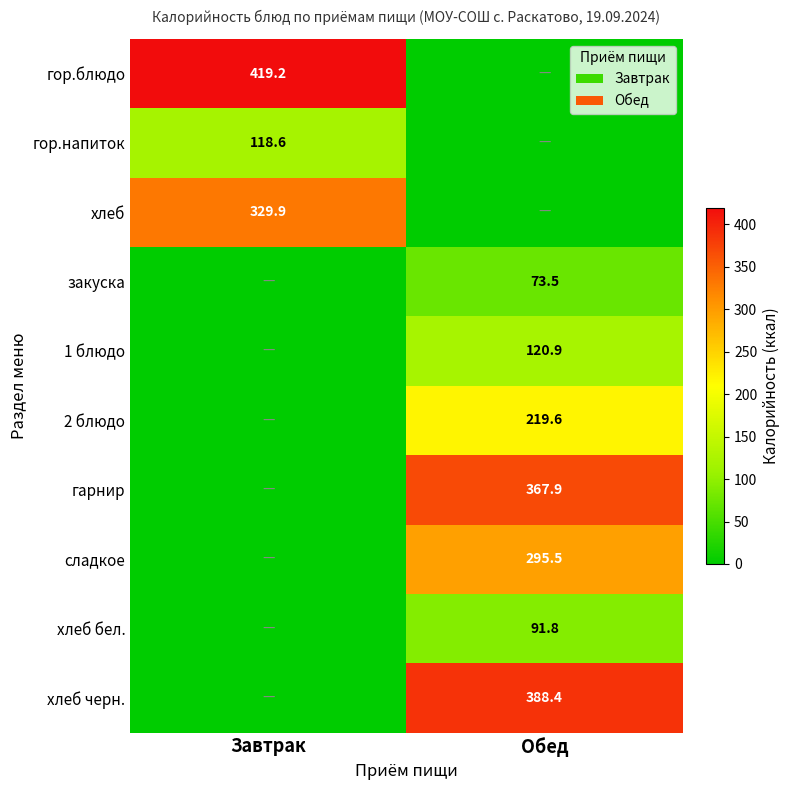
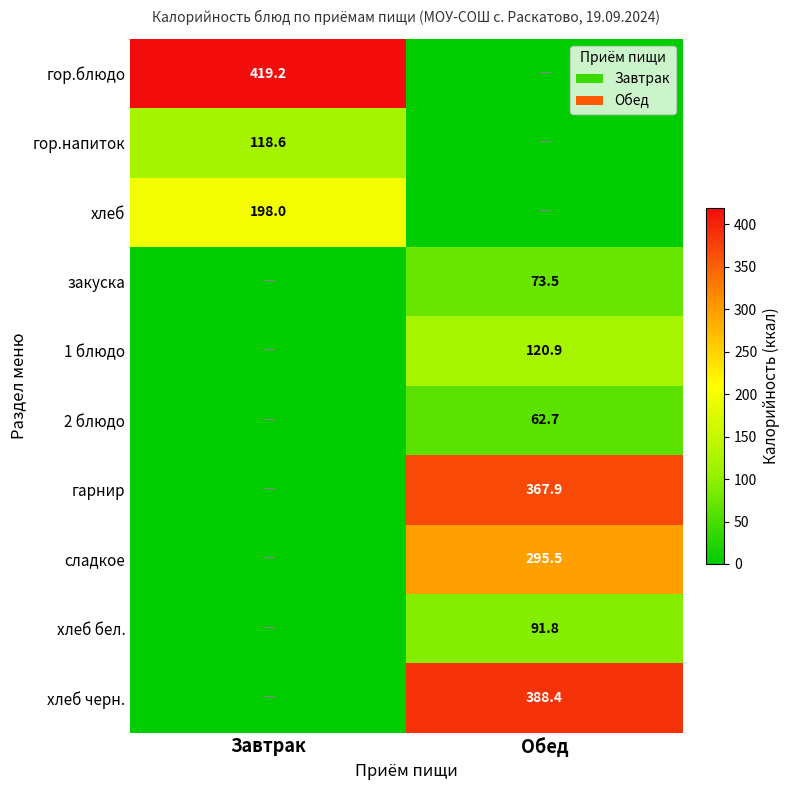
  {
    "гор.блюдо": {
      "Завтрак": 419.2
    },
    "гор.напиток": {
      "Завтрак": 118.6
    },
    "хлеб": {
-     "Завтрак": 329.9
+     "Завтрак": 198.0
    },
    "закуска": {
      "Обед": 73.5
    },
    "1 блюдо": {
      "Обед": 120.9
    },
    "2 блюдо": {
-     "Обед": 219.6
+     "Обед": 62.7
    },
    "гарнир": {
      "Обед": 367.9
    },
    "сладкое": {
      "Обед": 295.5
    },
    "хлеб бел.": {
      "Обед": 91.8
    },
    "хлеб черн.": {
      "Обед": 388.4
    }
  }
